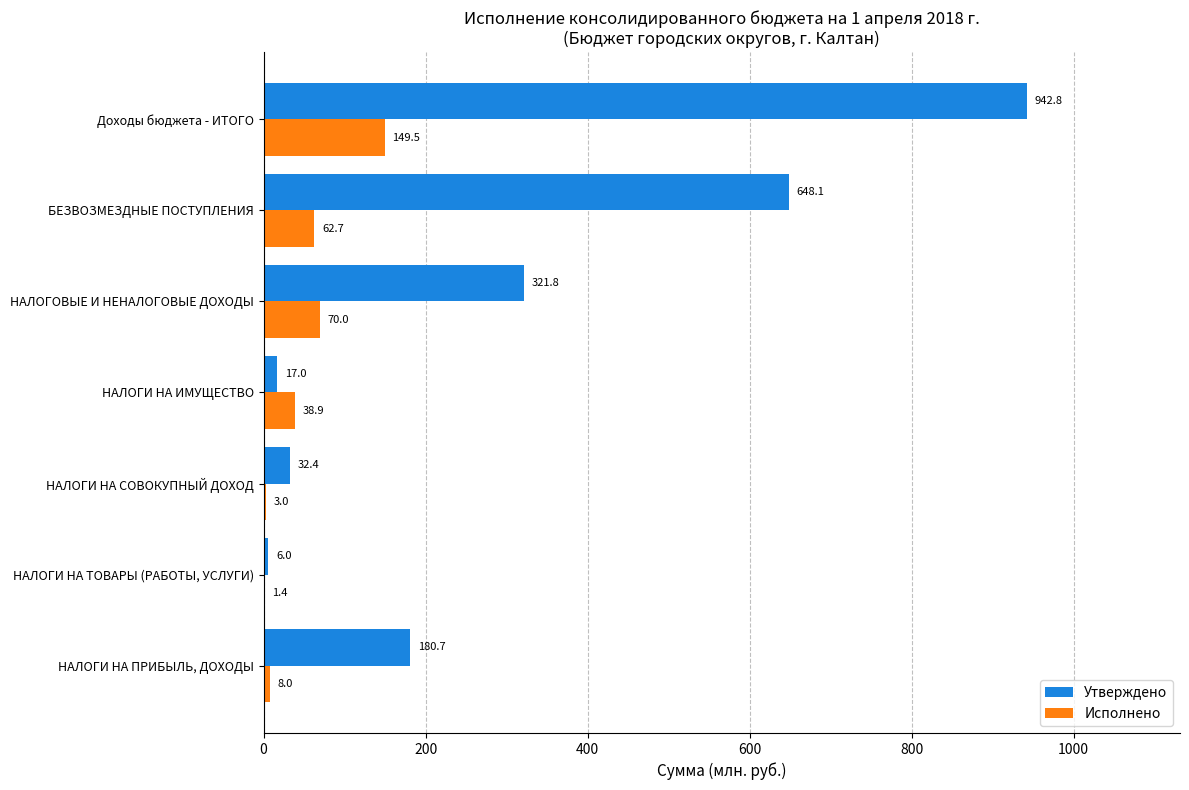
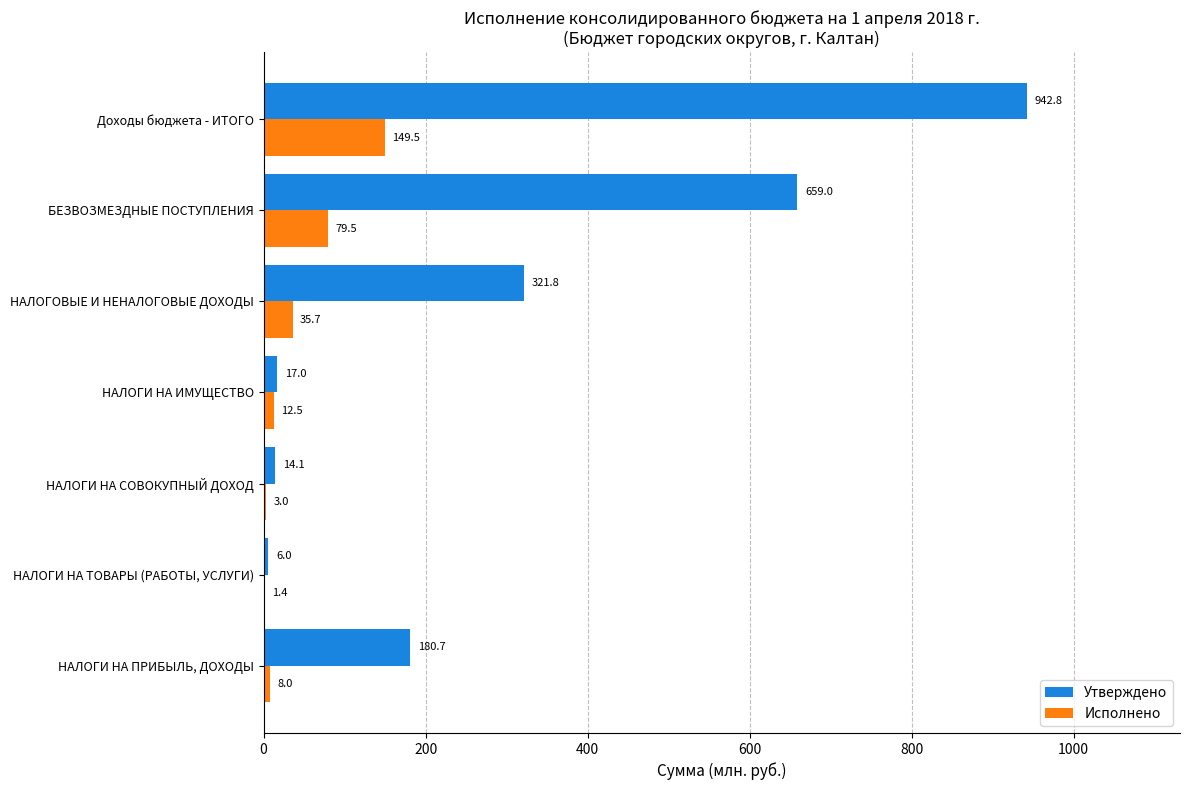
  {
    "Утверждено": {
      "Доходы бюджета - ИТОГО": 942.8,
-     "БЕЗВОЗМЕЗДНЫЕ ПОСТУПЛЕНИЯ": 648.1,
+     "БЕЗВОЗМЕЗДНЫЕ ПОСТУПЛЕНИЯ": 659.0,
      "НАЛОГОВЫЕ И НЕНАЛОГОВЫЕ ДОХОДЫ": 321.8,
      "НАЛОГИ НА ИМУЩЕСТВО": 17.0,
-     "НАЛОГИ НА СОВОКУПНЫЙ ДОХОД": 32.4,
+     "НАЛОГИ НА СОВОКУПНЫЙ ДОХОД": 14.1,
      "НАЛОГИ НА ТОВАРЫ (РАБОТЫ, УСЛУГИ)": 6.0,
      "НАЛОГИ НА ПРИБЫЛЬ, ДОХОДЫ": 180.7
    },
    "Исполнено": {
      "Доходы бюджета - ИТОГО": 149.5,
-     "БЕЗВОЗМЕЗДНЫЕ ПОСТУПЛЕНИЯ": 62.7,
-     "НАЛОГОВЫЕ И НЕНАЛОГОВЫЕ ДОХОДЫ": 70.0,
-     "НАЛОГИ НА ИМУЩЕСТВО": 38.9,
+     "БЕЗВОЗМЕЗДНЫЕ ПОСТУПЛЕНИЯ": 79.5,
+     "НАЛОГОВЫЕ И НЕНАЛОГОВЫЕ ДОХОДЫ": 35.7,
+     "НАЛОГИ НА ИМУЩЕСТВО": 12.5,
      "НАЛОГИ НА СОВОКУПНЫЙ ДОХОД": 3.0,
      "НАЛОГИ НА ТОВАРЫ (РАБОТЫ, УСЛУГИ)": 1.4,
      "НАЛОГИ НА ПРИБЫЛЬ, ДОХОДЫ": 8.0
    }
  }
